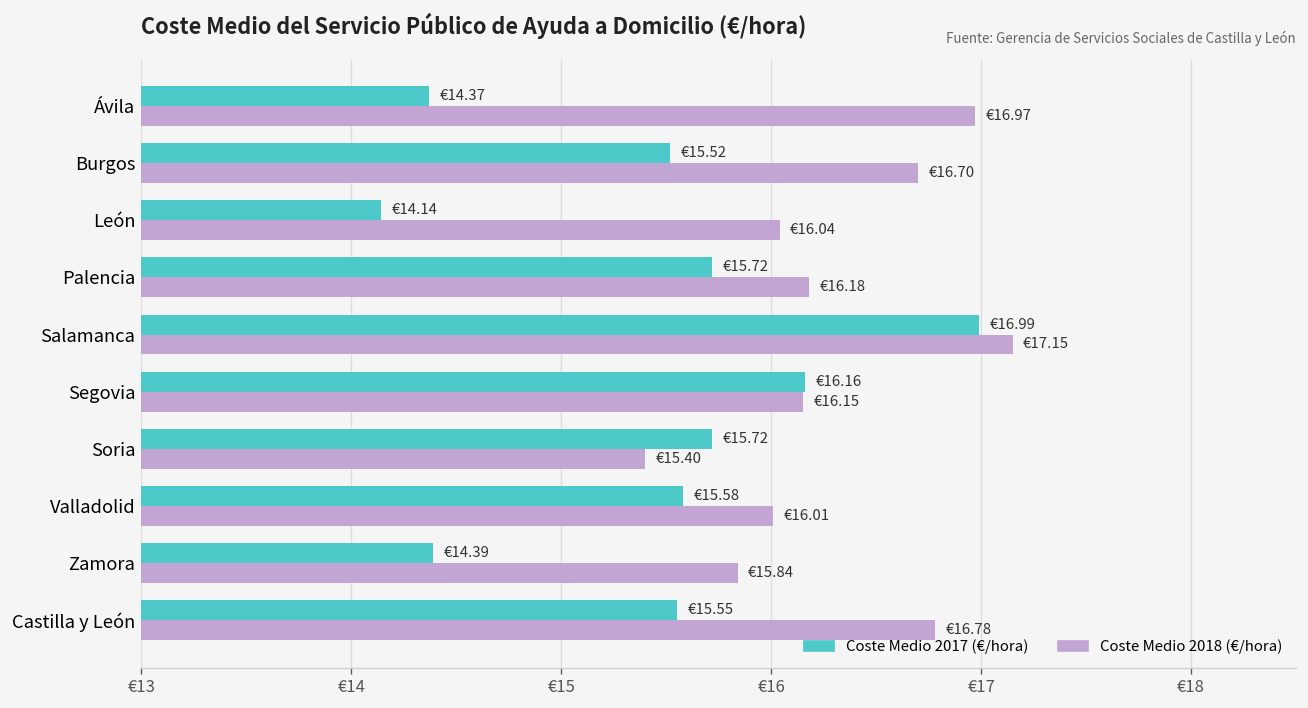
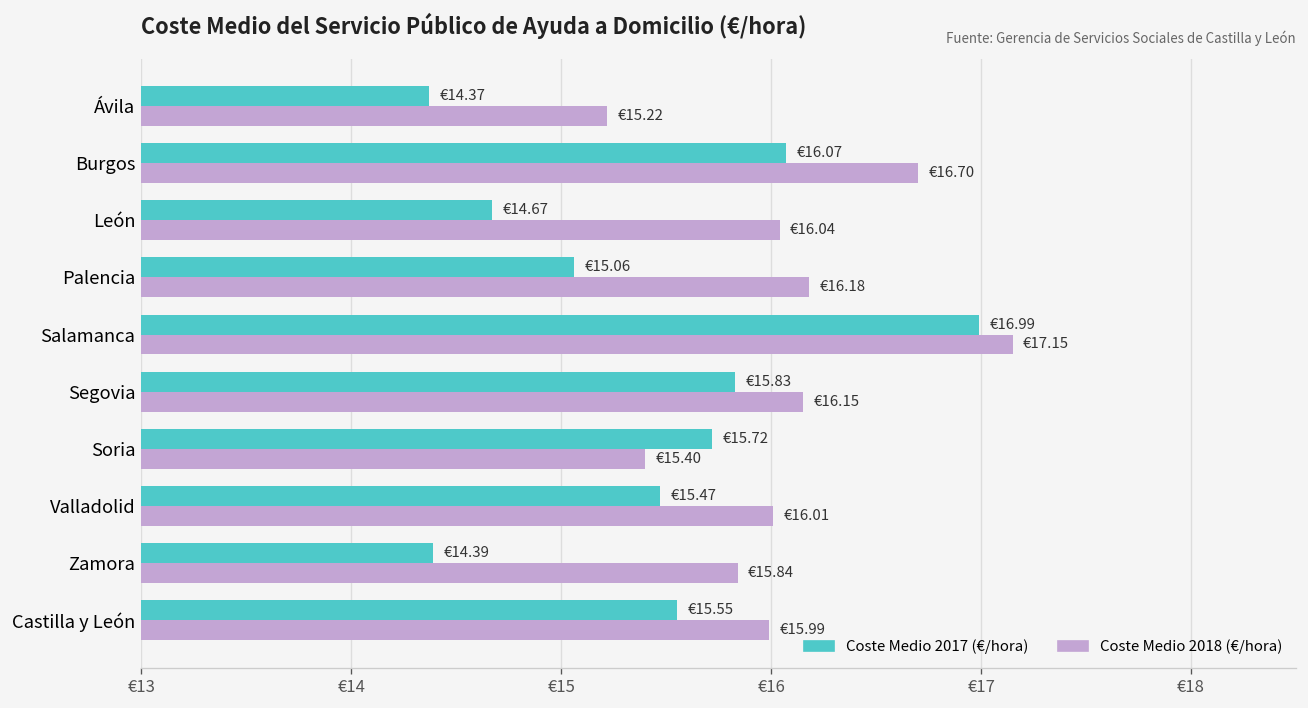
  {
    "Coste Medio 2017 (€/hora)": {
      "Ávila": "€14.37",
-     "Burgos": "€15.52",
-     "León": "€14.14",
-     "Palencia": "€15.72",
+     "Burgos": "€16.07",
+     "León": "€14.67",
+     "Palencia": "€15.06",
      "Salamanca": "€16.99",
-     "Segovia": "€16.16",
+     "Segovia": "€15.83",
      "Soria": "€15.72",
-     "Valladolid": "€15.58",
+     "Valladolid": "€15.47",
      "Zamora": "€14.39",
      "Castilla y León": "€15.55"
    },
    "Coste Medio 2018 (€/hora)": {
-     "Ávila": "€16.97",
+     "Ávila": "€15.22",
      "Burgos": "€16.70",
      "León": "€16.04",
      "Palencia": "€16.18",
      "Salamanca": "€17.15",
      "Segovia": "€16.15",
      "Soria": "€15.40",
      "Valladolid": "€16.01",
      "Zamora": "€15.84",
-     "Castilla y León": "€16.78"
+     "Castilla y León": "€15.99"
    }
  }
